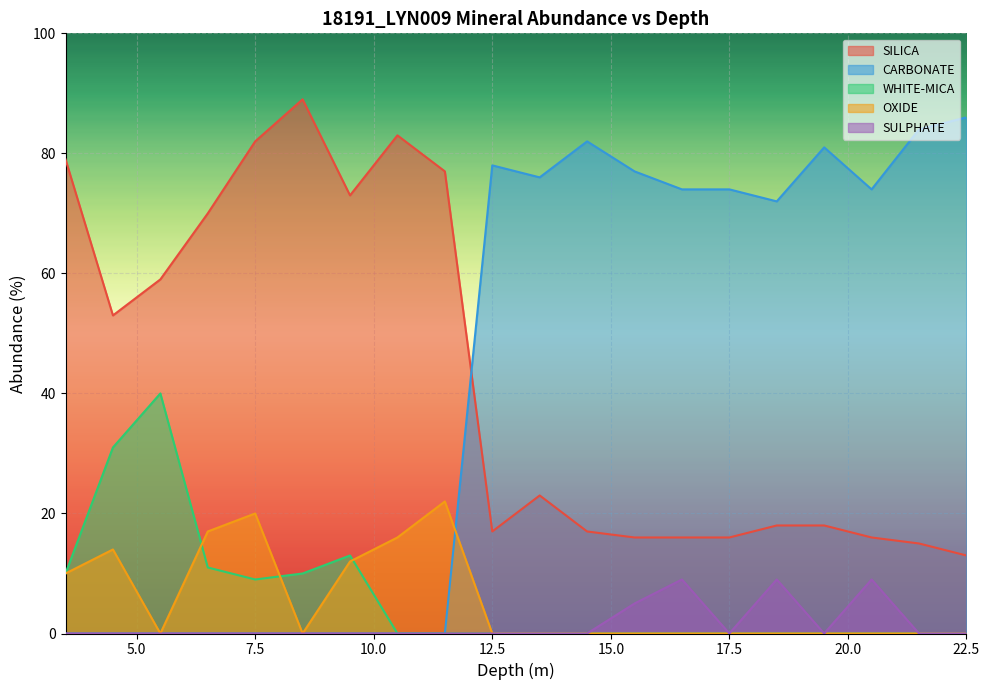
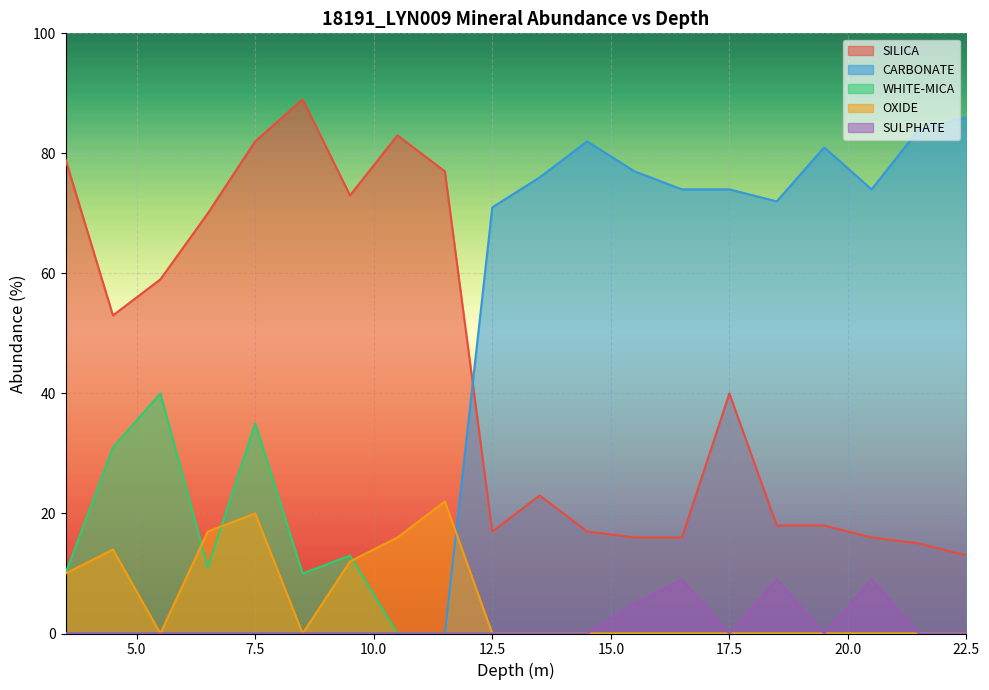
  {
    "SILICA": {
      "7.5": 82,
      "12.5": 17,
-     "17.5": 16,
+     "17.5": 40,
      "22.5": 13
    },
    "CARBONATE": {
-     "12.5": 78,
+     "12.5": 71,
      "17.5": 74,
      "22.5": 86
    },
    "WHITE-MICA": {
-     "7.5": 9
+     "7.5": 35
    },
    "OXIDE": {
      "7.5": 20
    }
  }
